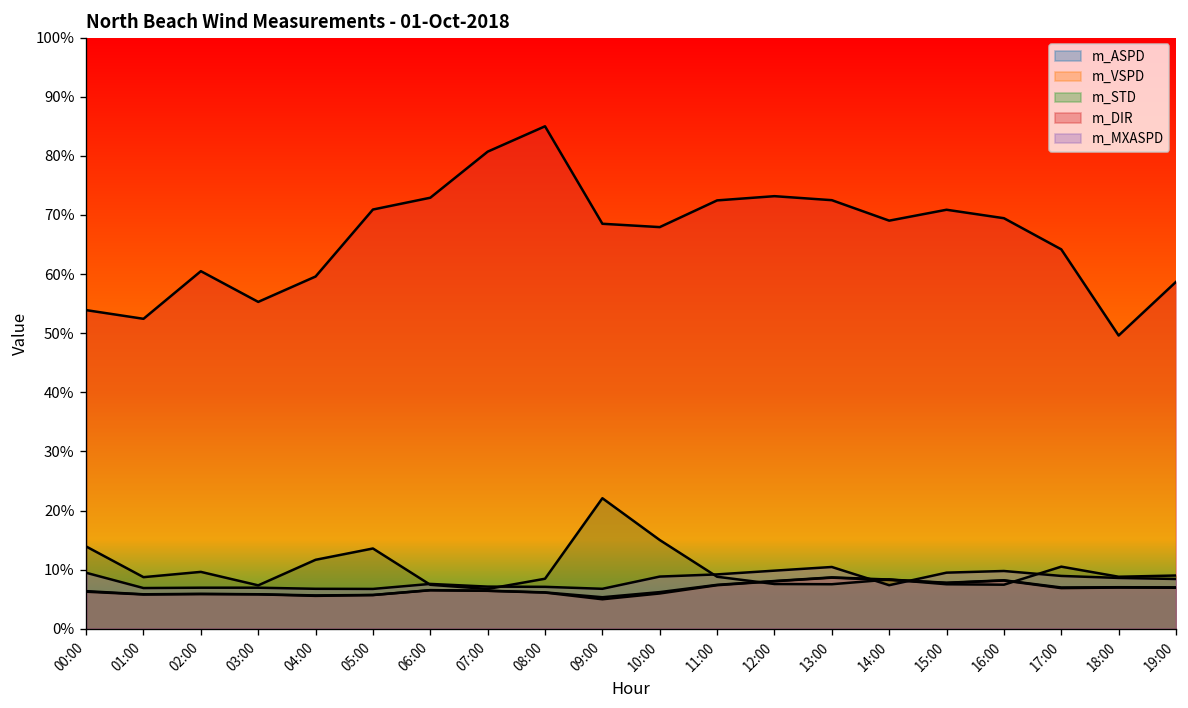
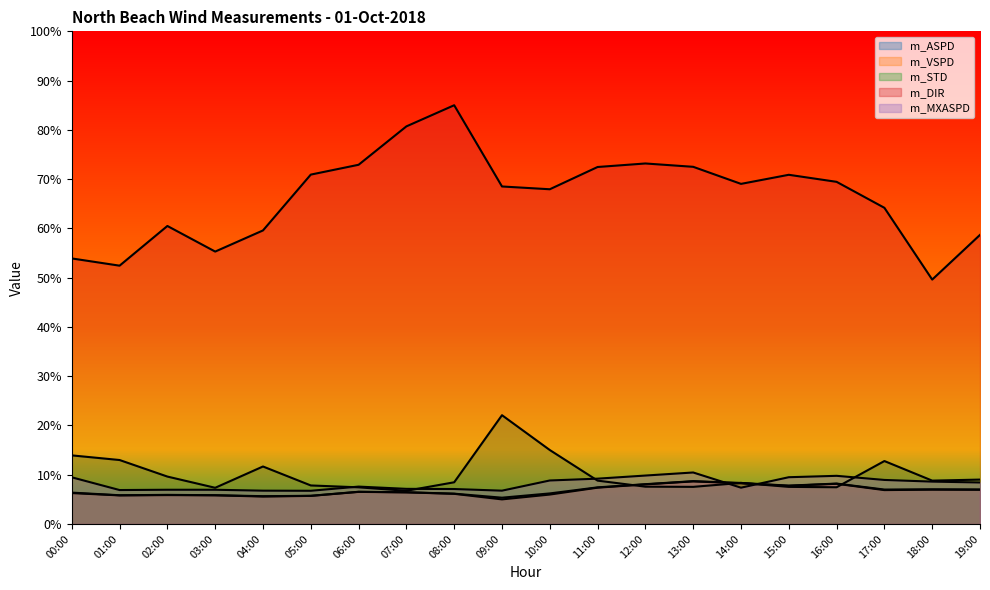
  {
    "m_STD": {
      "00:00": "14%",
-     "01:00": "9%",
+     "01:00": "13%",
      "02:00": "10%",
      "04:00": "12%",
-     "05:00": "14%",
+     "05:00": "8%",
      "08:00": "8%",
      "09:00": "22%",
      "10:00": "15%",
      "13:00": "8%",
      "16:00": "7%",
-     "17:00": "11%",
+     "17:00": "13%",
      "19:00": "9%"
    },
    "m_MXASPD": {
      "00:00": "9%",
      "01:00": "7%",
      "02:00": "7%",
      "04:00": "7%",
      "05:00": "7%",
      "08:00": "7%",
      "09:00": "7%",
      "10:00": "9%",
      "12:00": "10%",
      "13:00": "10%",
      "14:00": "7%",
      "15:00": "10%",
      "16:00": "10%",
      "17:00": "9%",
      "19:00": "8%"
    }
  }
